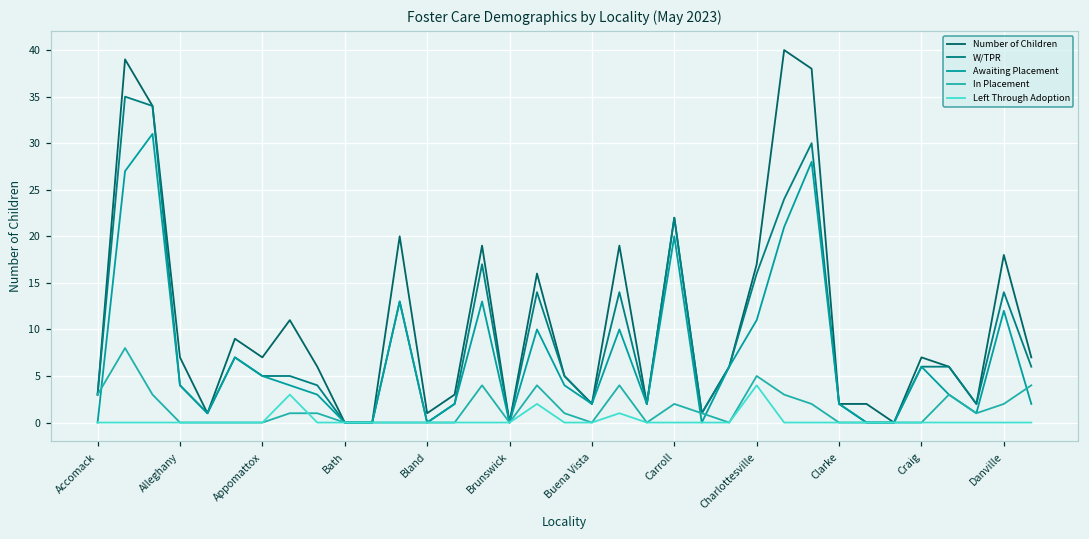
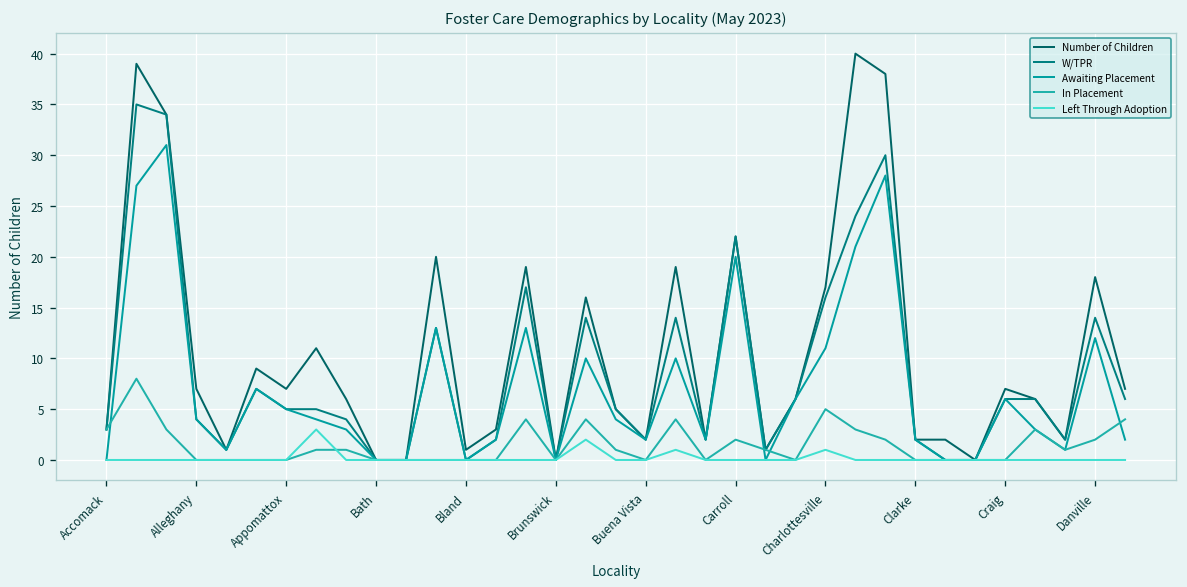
  {
    "Left Through Adoption": {
      "Carroll": 0,
-     "Charlottesville": 4,
+     "Charlottesville": 1,
      "Danville": 0
    }
  }
